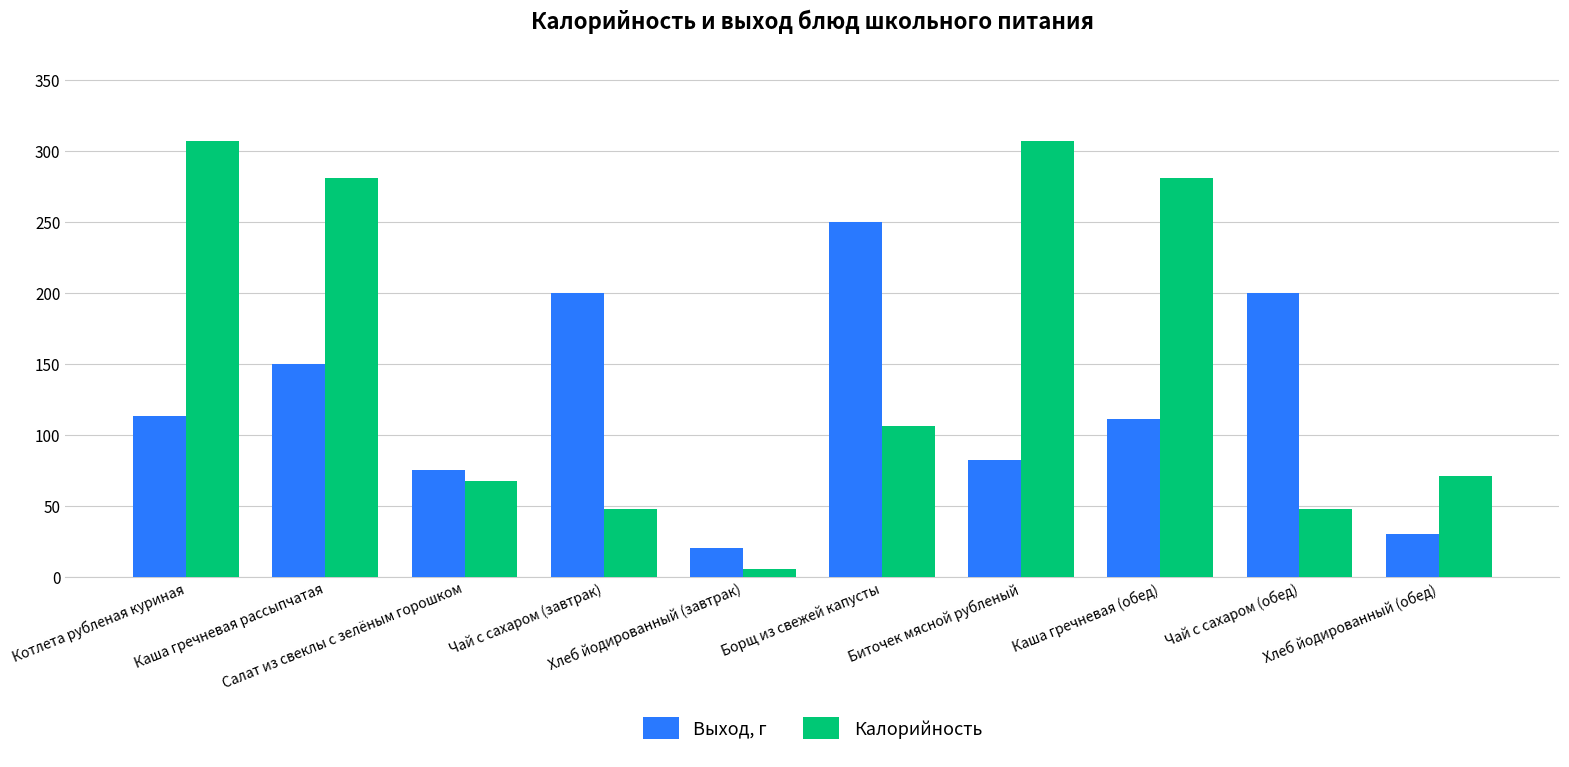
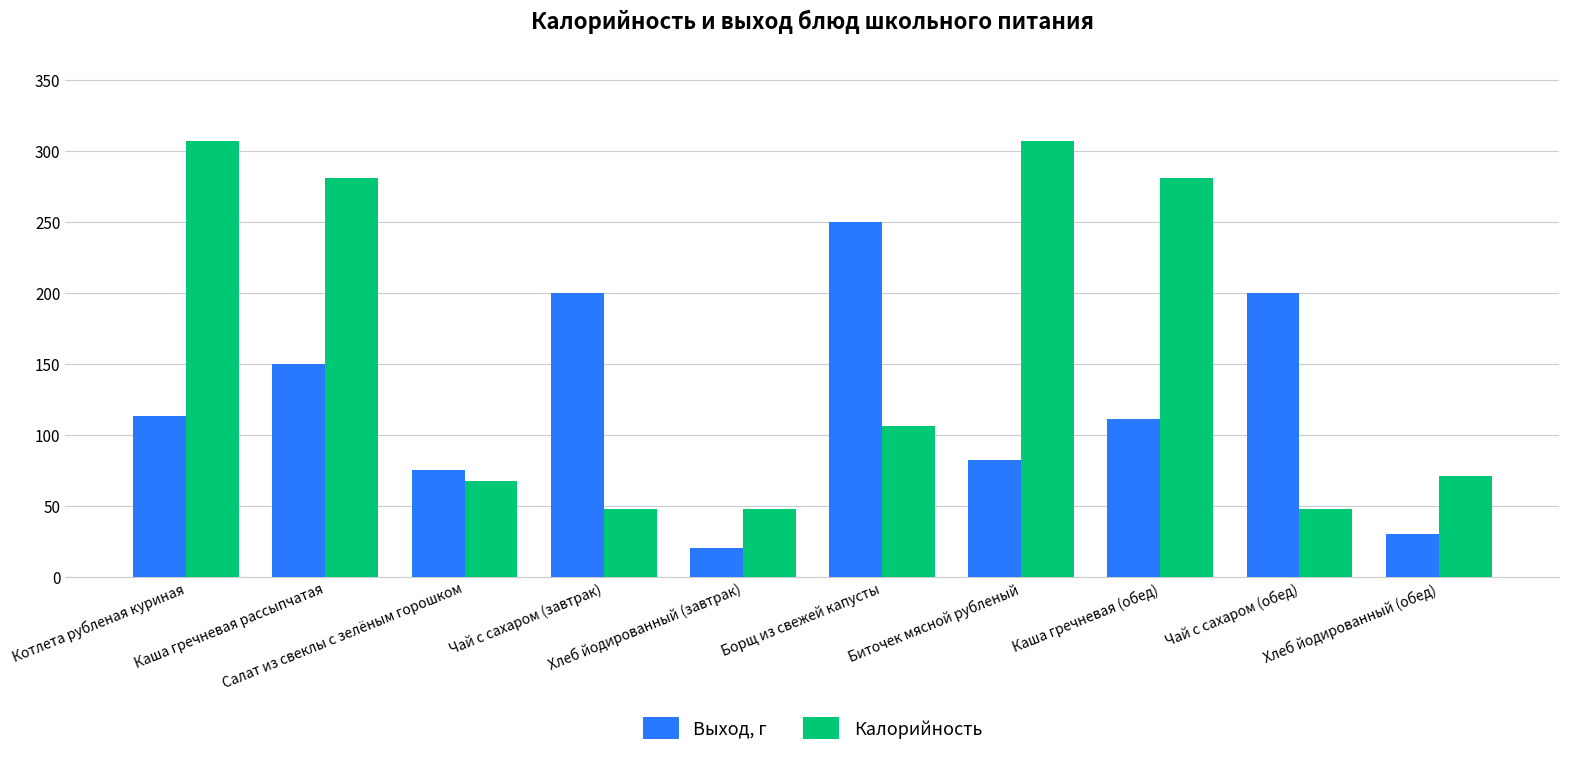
  {
    "Выход, г": {
      "Котлета рубленая куриная": 113,
      "Каша гречневая рассыпчатая": 150,
      "Салат из свеклы с зелёным горошком": 75,
      "Чай с сахаром (завтрак)": 200,
      "Хлеб йодированный (завтрак)": 20,
      "Борщ из свежей капусты": 250,
      "Биточек мясной рубленый": 82,
      "Каша гречневая (обед)": 111,
      "Чай с сахаром (обед)": 200,
      "Хлеб йодированный (обед)": 30
    },
    "Калорийность": {
      "Котлета рубленая куриная": 307,
      "Каша гречневая рассыпчатая": 281,
      "Салат из свеклы с зелёным горошком": 67,
      "Чай с сахаром (завтрак)": 48,
-     "Хлеб йодированный (завтрак)": 5,
+     "Хлеб йодированный (завтрак)": 47,
      "Борщ из свежей капусты": 106,
      "Биточек мясной рубленый": 307,
      "Каша гречневая (обед)": 281,
      "Чай с сахаром (обед)": 48,
      "Хлеб йодированный (обед)": 71
    }
  }
